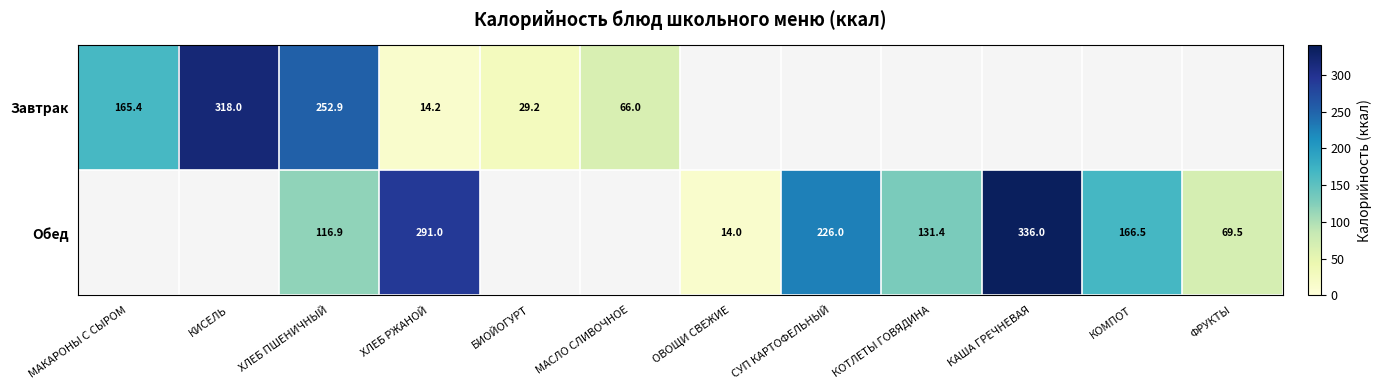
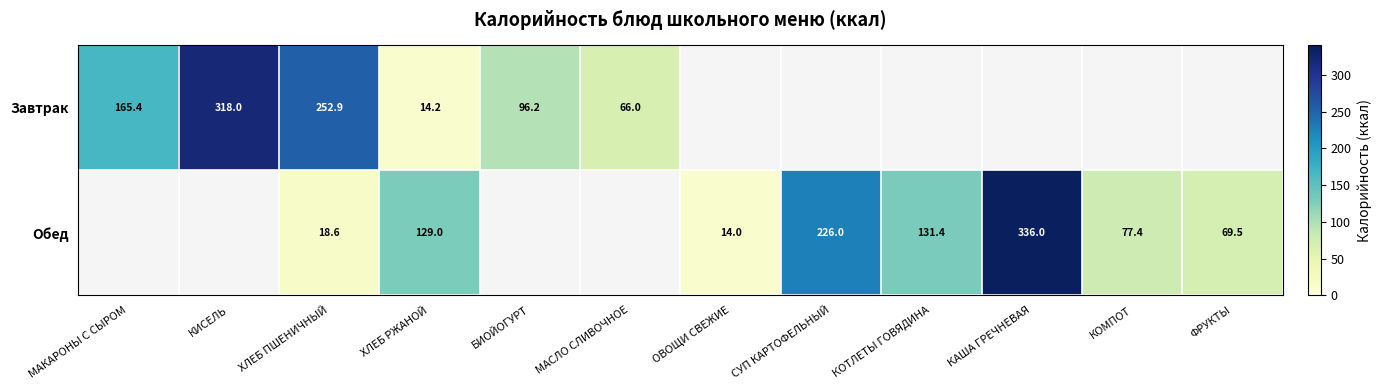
  {
    "Завтрак": {
      "МАКАРОНЫ С СЫРОМ": 165.4,
      "КИСЕЛЬ": 318.0,
      "ХЛЕБ ПШЕНИЧНЫЙ": 252.9,
      "ХЛЕБ РЖАНОЙ": 14.2,
-     "БИОЙОГУРТ": 29.2,
+     "БИОЙОГУРТ": 96.2,
      "МАСЛО СЛИВОЧНОЕ": 66.0
    },
    "Обед": {
-     "ХЛЕБ ПШЕНИЧНЫЙ": 116.9,
-     "ХЛЕБ РЖАНОЙ": 291.0,
+     "ХЛЕБ ПШЕНИЧНЫЙ": 18.6,
+     "ХЛЕБ РЖАНОЙ": 129.0,
      "ОВОЩИ СВЕЖИЕ": 14.0,
      "СУП КАРТОФЕЛЬНЫЙ": 226.0,
      "КОТЛЕТЫ ГОВЯДИНА": 131.4,
      "КАША ГРЕЧНЕВАЯ": 336.0,
-     "КОМПОТ": 166.5,
+     "КОМПОТ": 77.4,
      "ФРУКТЫ": 69.5
    }
  }
